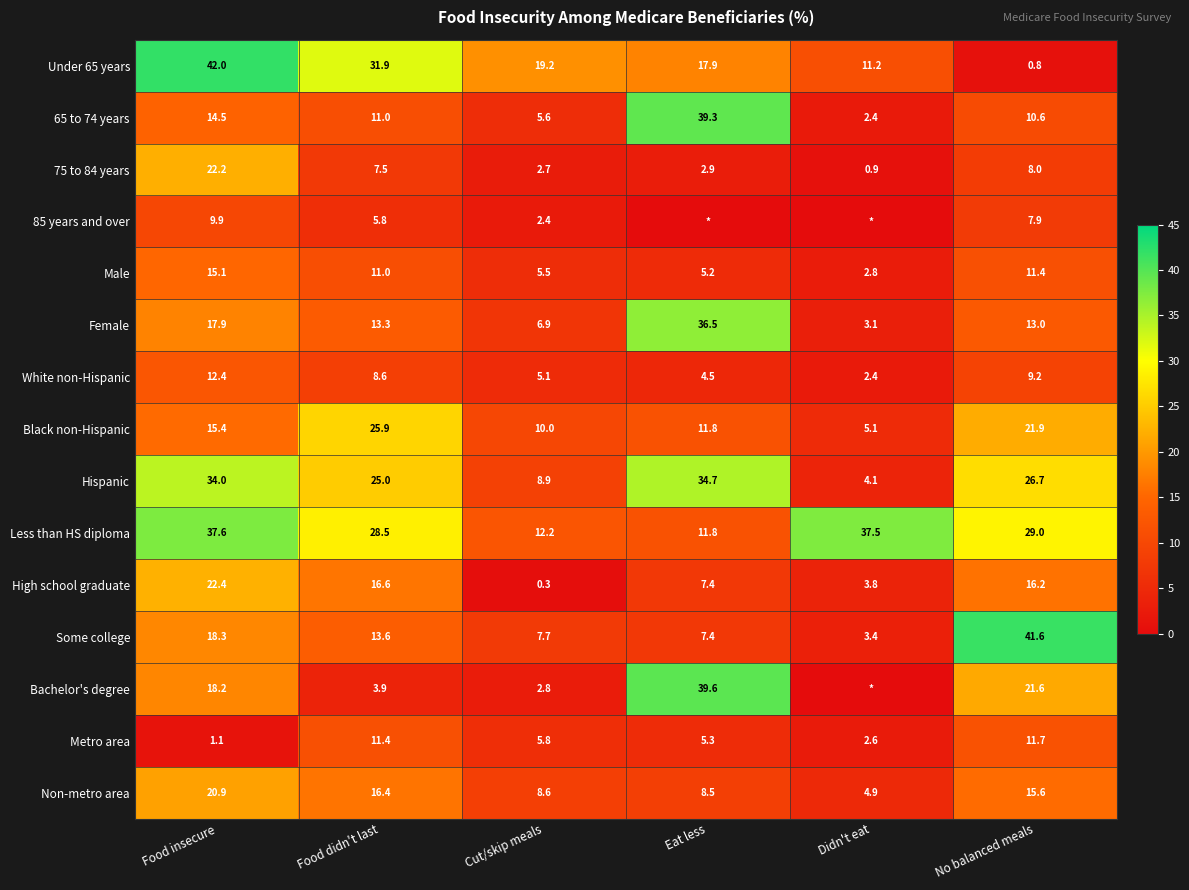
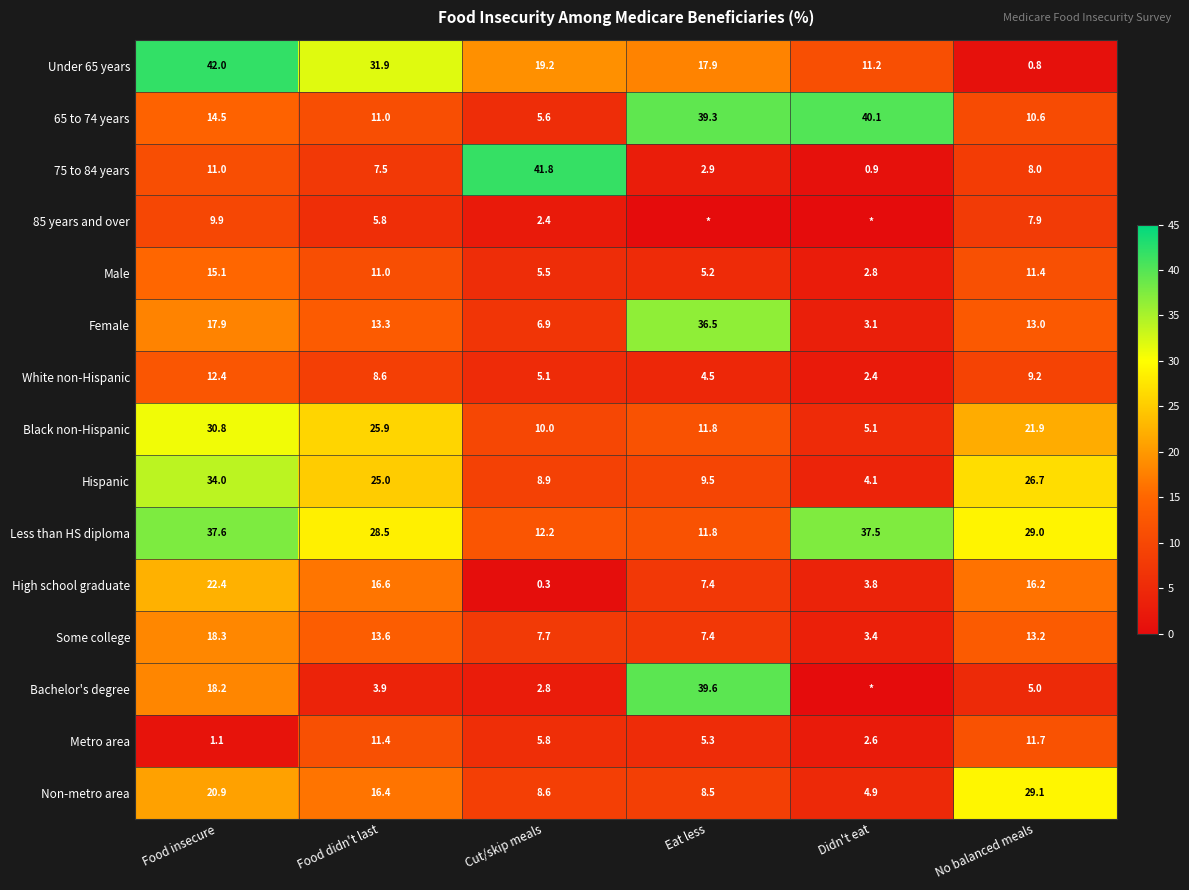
  {
    "Under 65 years": {
      "Food insecure": 42.0,
      "Food didn't last": 31.9,
      "Cut/skip meals": 19.2,
      "Eat less": 17.9,
      "Didn't eat": 11.2,
      "No balanced meals": 0.8
    },
    "65 to 74 years": {
      "Food insecure": 14.5,
      "Food didn't last": 11.0,
      "Cut/skip meals": 5.6,
      "Eat less": 39.3,
-     "Didn't eat": 2.4,
+     "Didn't eat": 40.1,
      "No balanced meals": 10.6
    },
    "75 to 84 years": {
-     "Food insecure": 22.2,
+     "Food insecure": 11.0,
      "Food didn't last": 7.5,
-     "Cut/skip meals": 2.7,
+     "Cut/skip meals": 41.8,
      "Eat less": 2.9,
      "Didn't eat": 0.9,
      "No balanced meals": 8.0
    },
    "85 years and over": {
      "Food insecure": 9.9,
      "Food didn't last": 5.8,
      "Cut/skip meals": 2.4,
      "No balanced meals": 7.9
    },
    "Male": {
      "Food insecure": 15.1,
      "Food didn't last": 11.0,
      "Cut/skip meals": 5.5,
      "Eat less": 5.2,
      "Didn't eat": 2.8,
      "No balanced meals": 11.4
    },
    "Female": {
      "Food insecure": 17.9,
      "Food didn't last": 13.3,
      "Cut/skip meals": 6.9,
      "Eat less": 36.5,
      "Didn't eat": 3.1,
      "No balanced meals": 13.0
    },
    "White non-Hispanic": {
      "Food insecure": 12.4,
      "Food didn't last": 8.6,
      "Cut/skip meals": 5.1,
      "Eat less": 4.5,
      "Didn't eat": 2.4,
      "No balanced meals": 9.2
    },
    "Black non-Hispanic": {
-     "Food insecure": 15.4,
+     "Food insecure": 30.8,
      "Food didn't last": 25.9,
      "Cut/skip meals": 10.0,
      "Eat less": 11.8,
      "Didn't eat": 5.1,
      "No balanced meals": 21.9
    },
    "Hispanic": {
      "Food insecure": 34.0,
      "Food didn't last": 25.0,
      "Cut/skip meals": 8.9,
-     "Eat less": 34.7,
+     "Eat less": 9.5,
      "Didn't eat": 4.1,
      "No balanced meals": 26.7
    },
    "Less than HS diploma": {
      "Food insecure": 37.6,
      "Food didn't last": 28.5,
      "Cut/skip meals": 12.2,
      "Eat less": 11.8,
      "Didn't eat": 37.5,
      "No balanced meals": 29.0
    },
    "High school graduate": {
      "Food insecure": 22.4,
      "Food didn't last": 16.6,
      "Cut/skip meals": 0.3,
      "Eat less": 7.4,
      "Didn't eat": 3.8,
      "No balanced meals": 16.2
    },
    "Some college": {
      "Food insecure": 18.3,
      "Food didn't last": 13.6,
      "Cut/skip meals": 7.7,
      "Eat less": 7.4,
      "Didn't eat": 3.4,
-     "No balanced meals": 41.6
+     "No balanced meals": 13.2
    },
    "Bachelor's degree": {
      "Food insecure": 18.2,
      "Food didn't last": 3.9,
      "Cut/skip meals": 2.8,
      "Eat less": 39.6,
-     "No balanced meals": 21.6
+     "No balanced meals": 5.0
    },
    "Metro area": {
      "Food insecure": 1.1,
      "Food didn't last": 11.4,
      "Cut/skip meals": 5.8,
      "Eat less": 5.3,
      "Didn't eat": 2.6,
      "No balanced meals": 11.7
    },
    "Non-metro area": {
      "Food insecure": 20.9,
      "Food didn't last": 16.4,
      "Cut/skip meals": 8.6,
      "Eat less": 8.5,
      "Didn't eat": 4.9,
-     "No balanced meals": 15.6
+     "No balanced meals": 29.1
    }
  }
